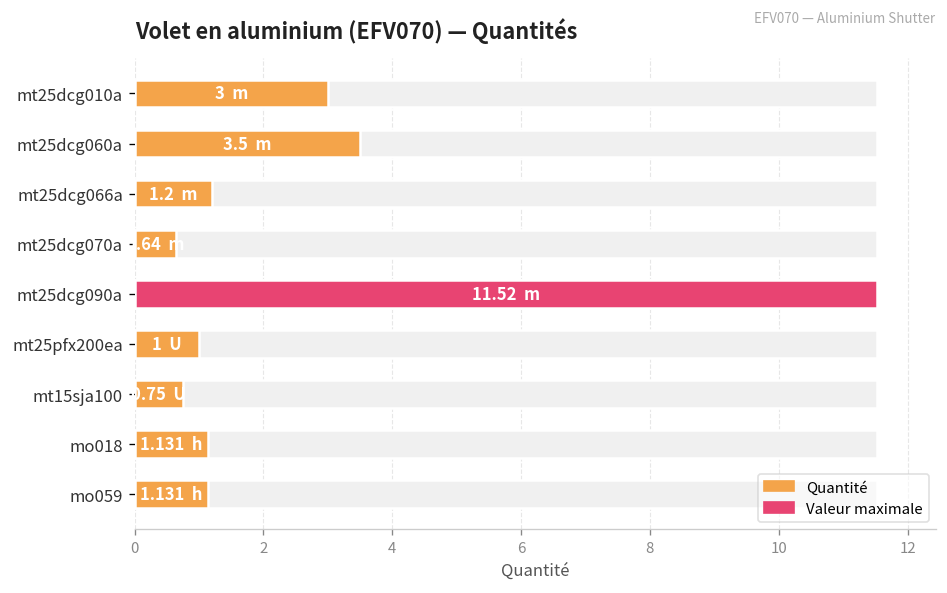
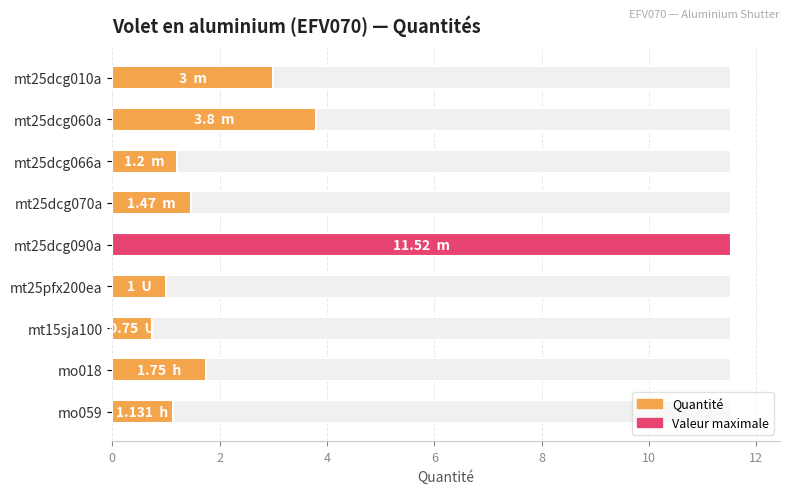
  {
    "Valeur maximale": {
      "mt25dcg090a": 11.52
    },
    "Quantité": {
-     "mt25dcg060a": 3.5,
-     "mt25dcg070a": 0.64,
+     "mt25dcg060a": 3.8,
+     "mt25dcg070a": 1.47,
      "mt25dcg090a": 11.52,
-     "mo018": 1.131
+     "mo018": 1.75
    }
  }
